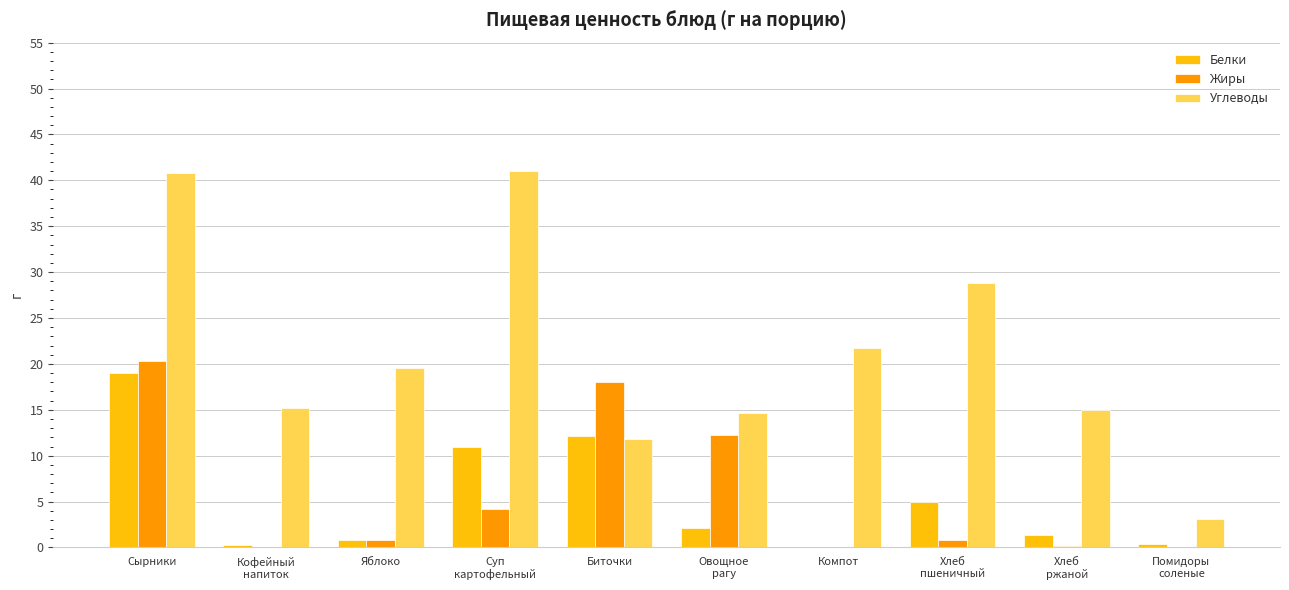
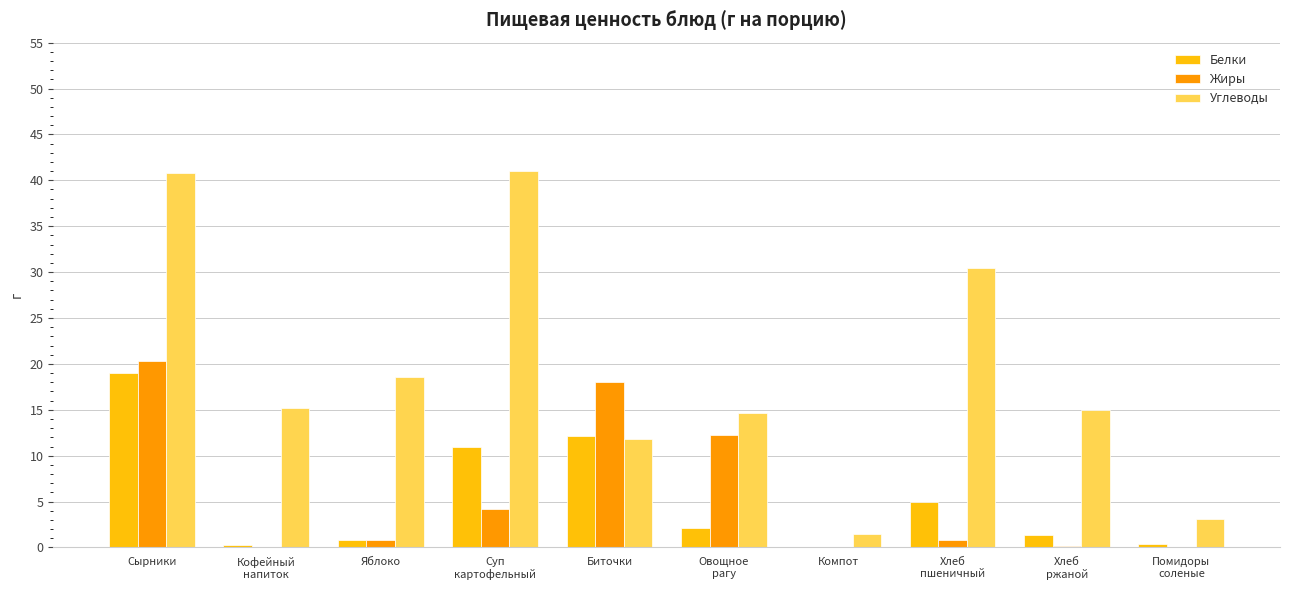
  {
    "Углеводы": {
      "Сырники": 41,
      "Кофейный напиток": 15,
-     "Яблоко": 20,
+     "Яблоко": 19,
      "Суп картофельный": 41,
      "Биточки": 12,
      "Овощное рагу": 15,
-     "Компот": 22,
-     "Хлеб пшеничный": 29,
+     "Компот": 2,
+     "Хлеб пшеничный": 30,
      "Хлеб ржаной": 15,
      "Помидоры соленые": 3
    }
  }
